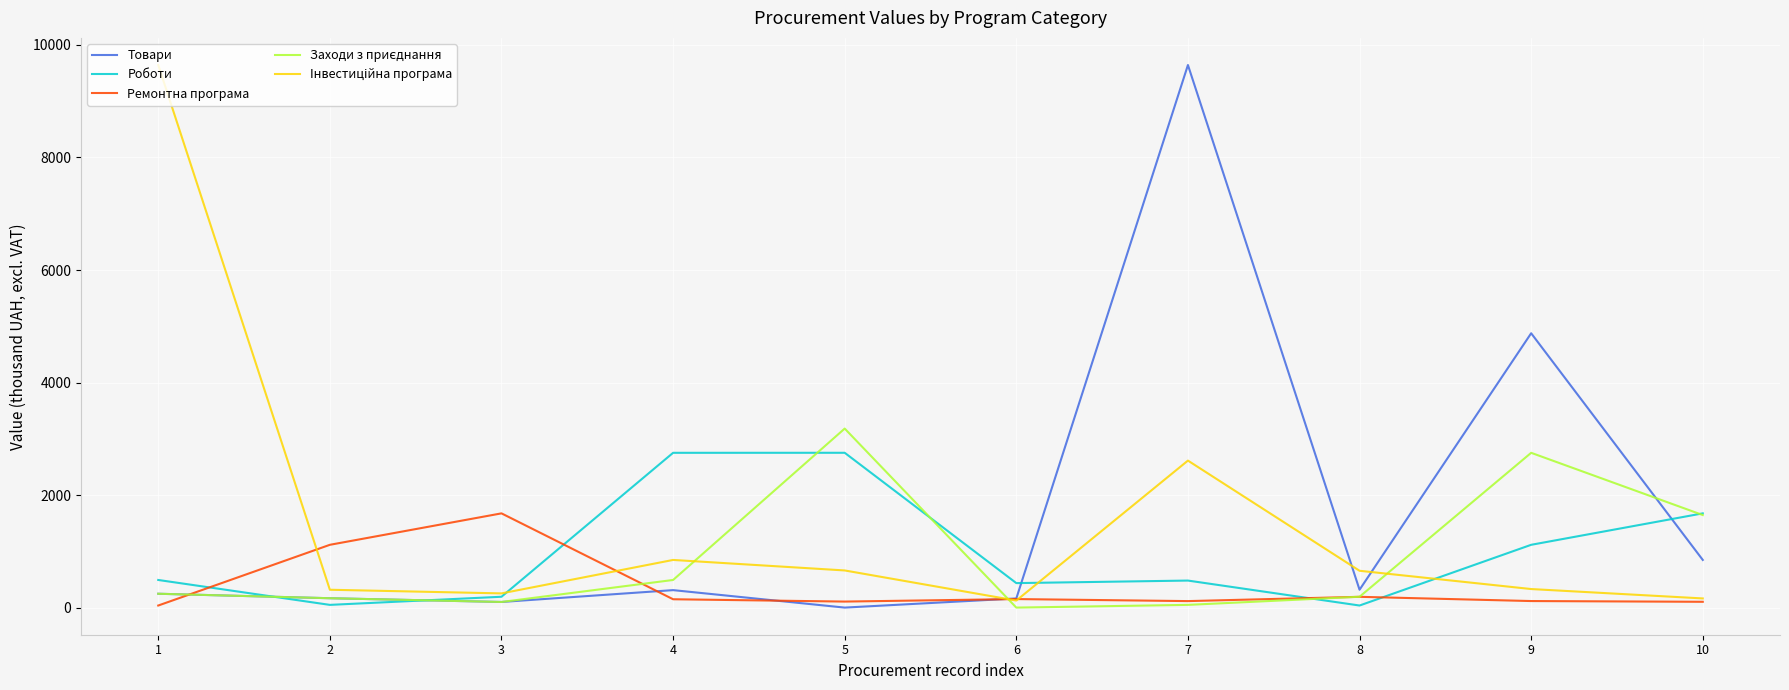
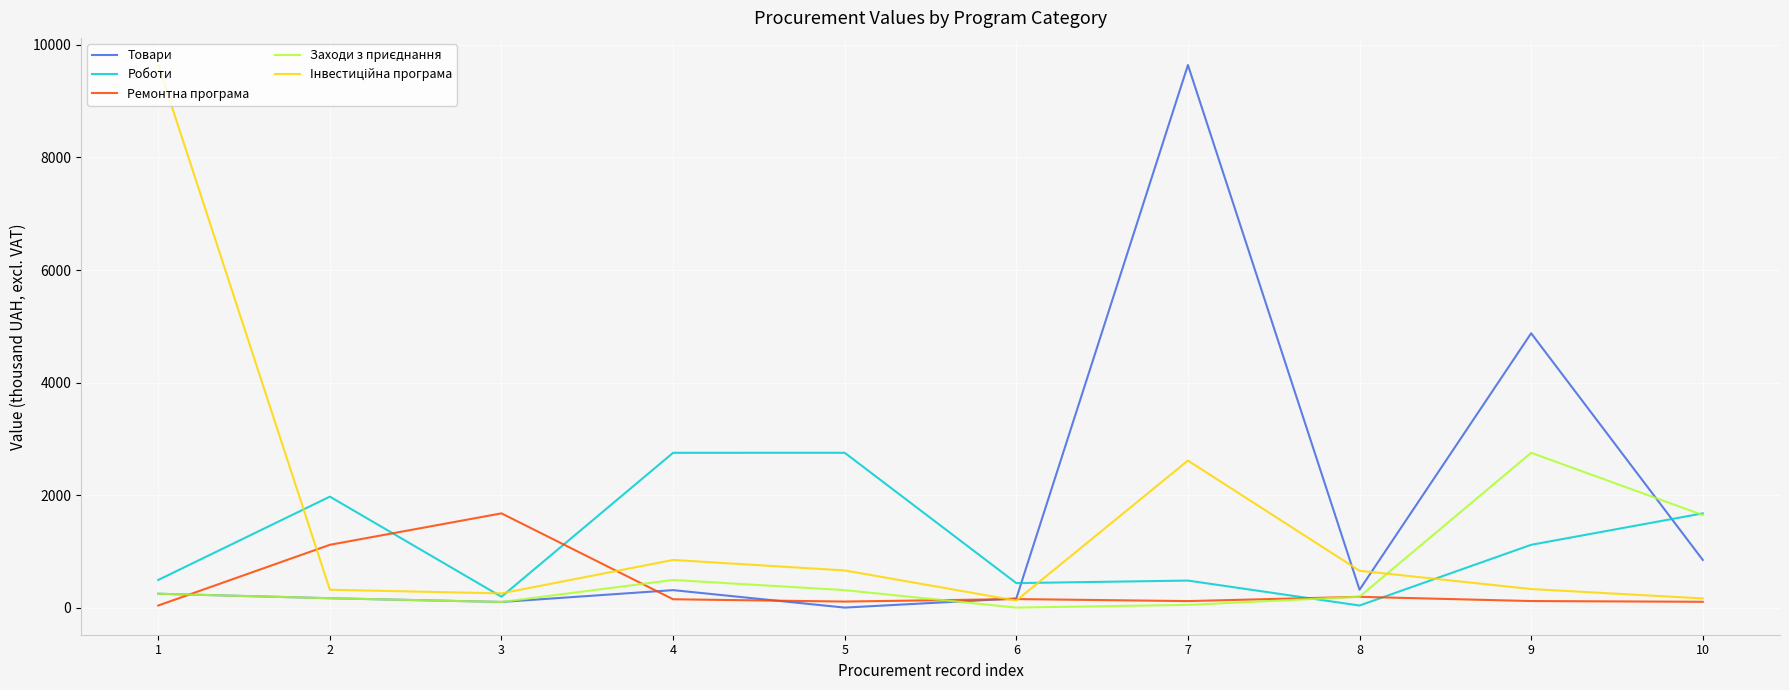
  {
    "Товари": {
      "4": 300,
      "5": 0,
      "7": 9600,
      "8": 300,
      "9": 4900,
      "10": 900
    },
    "Роботи": {
      "1": 500,
-     "2": 100,
+     "2": 2000,
      "3": 200,
      "4": 2800,
      "5": 2800,
      "6": 400,
      "7": 500,
      "8": 0,
      "9": 1100
    },
    "Ремонтна програма": {
      "1": 0,
      "2": 1100,
      "3": 1700,
      "4": 200,
      "5": 100,
      "7": 100,
      "9": 100,
      "10": 100
    },
    "Заходи з приєднання": {
      "4": 500,
-     "5": 3200,
+     "5": 300,
      "6": 0,
      "7": 100,
      "9": 2800
    },
    "Інвестиційна програма": {
      "2": 300,
      "3": 300,
      "4": 900,
      "5": 700,
      "7": 2600,
      "8": 700,
      "9": 300,
      "10": 200
    }
  }
